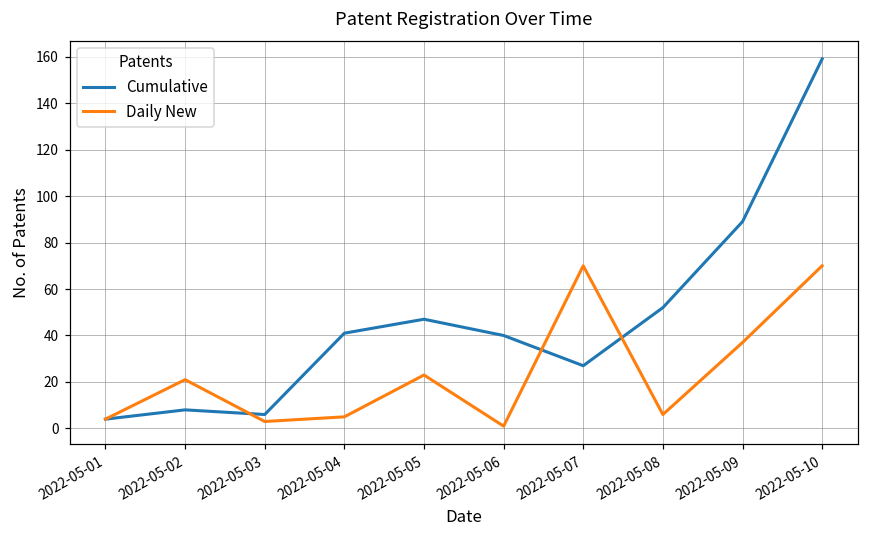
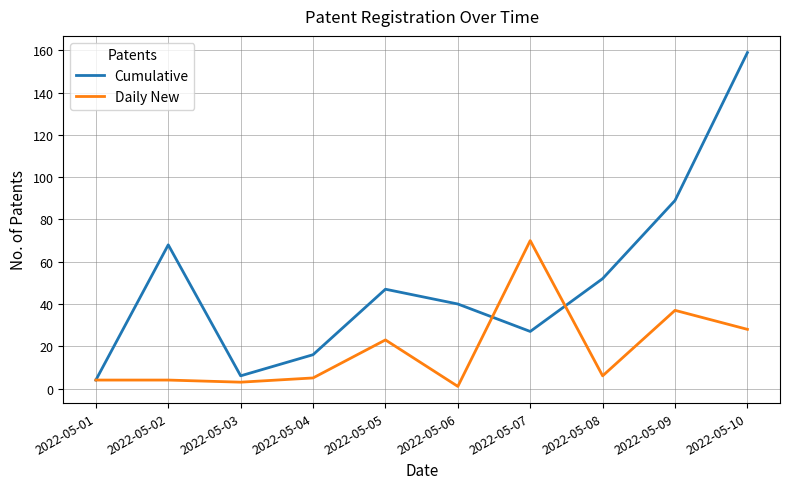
  {
    "Cumulative": {
-     "2022-05-02": 8,
+     "2022-05-02": 68,
      "2022-05-03": 6,
-     "2022-05-04": 41,
+     "2022-05-04": 16,
      "2022-05-05": 47,
      "2022-05-06": 40,
      "2022-05-07": 27,
      "2022-05-08": 52,
      "2022-05-09": 89,
      "2022-05-10": 159
    },
    "Daily New": {
-     "2022-05-02": 21,
+     "2022-05-02": 4,
      "2022-05-03": 3,
      "2022-05-04": 5,
      "2022-05-05": 23,
      "2022-05-06": 1,
      "2022-05-07": 70,
      "2022-05-08": 6,
      "2022-05-09": 37,
-     "2022-05-10": 70
+     "2022-05-10": 28
    }
  }
